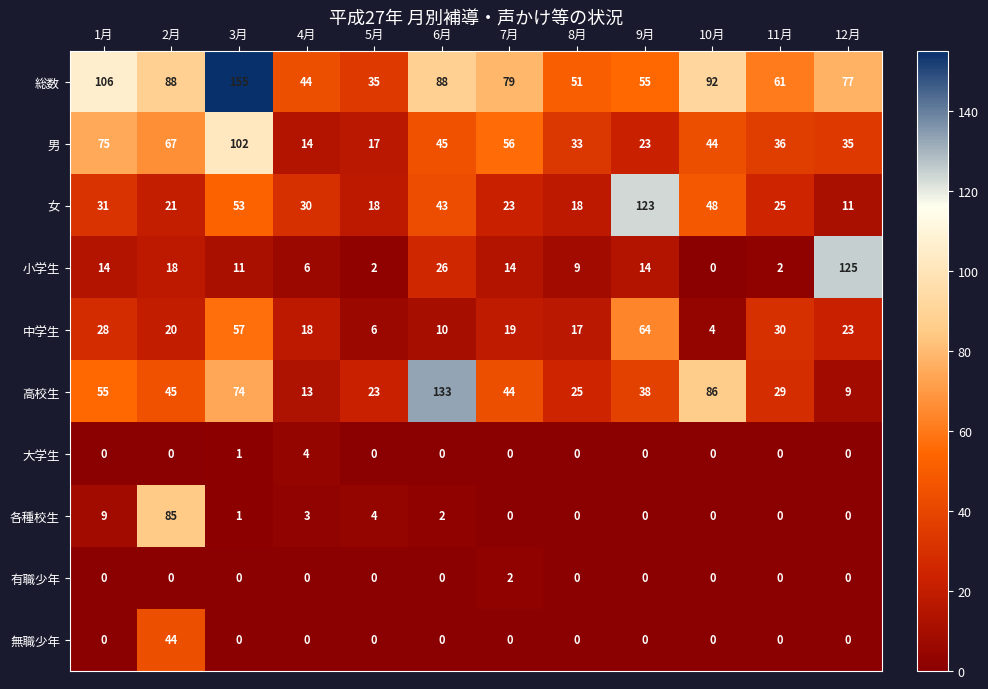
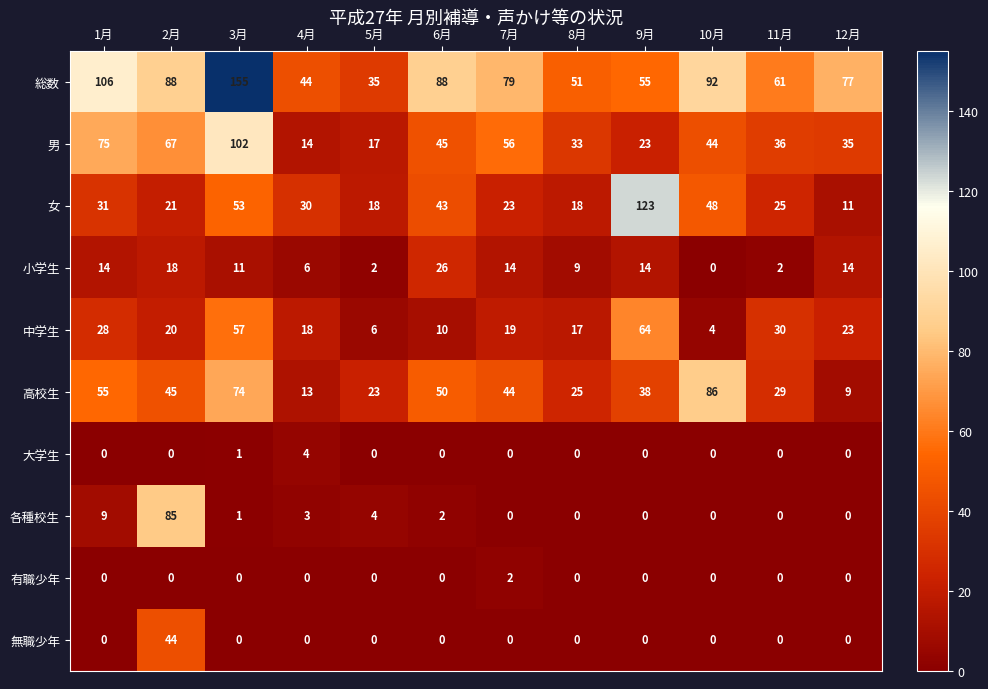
  {
    "総数": {
      "1月": 106,
      "2月": 88,
      "3月": 155,
      "4月": 44,
      "5月": 35,
      "6月": 88,
      "7月": 79,
      "8月": 51,
      "9月": 55,
      "10月": 92,
      "11月": 61,
      "12月": 77
    },
    "男": {
      "1月": 75,
      "2月": 67,
      "3月": 102,
      "4月": 14,
      "5月": 17,
      "6月": 45,
      "7月": 56,
      "8月": 33,
      "9月": 23,
      "10月": 44,
      "11月": 36,
      "12月": 35
    },
    "女": {
      "1月": 31,
      "2月": 21,
      "3月": 53,
      "4月": 30,
      "5月": 18,
      "6月": 43,
      "7月": 23,
      "8月": 18,
      "9月": 123,
      "10月": 48,
      "11月": 25,
      "12月": 11
    },
    "小学生": {
      "1月": 14,
      "2月": 18,
      "3月": 11,
      "4月": 6,
      "5月": 2,
      "6月": 26,
      "7月": 14,
      "8月": 9,
      "9月": 14,
      "10月": 0,
      "11月": 2,
-     "12月": 125
+     "12月": 14
    },
    "中学生": {
      "1月": 28,
      "2月": 20,
      "3月": 57,
      "4月": 18,
      "5月": 6,
      "6月": 10,
      "7月": 19,
      "8月": 17,
      "9月": 64,
      "10月": 4,
      "11月": 30,
      "12月": 23
    },
    "高校生": {
      "1月": 55,
      "2月": 45,
      "3月": 74,
      "4月": 13,
      "5月": 23,
-     "6月": 133,
+     "6月": 50,
      "7月": 44,
      "8月": 25,
      "9月": 38,
      "10月": 86,
      "11月": 29,
      "12月": 9
    },
    "大学生": {
      "1月": 0,
      "2月": 0,
      "3月": 1,
      "4月": 4,
      "5月": 0,
      "6月": 0,
      "7月": 0,
      "8月": 0,
      "9月": 0,
      "10月": 0,
      "11月": 0,
      "12月": 0
    },
    "各種校生": {
      "1月": 9,
      "2月": 85,
      "3月": 1,
      "4月": 3,
      "5月": 4,
      "6月": 2,
      "7月": 0,
      "8月": 0,
      "9月": 0,
      "10月": 0,
      "11月": 0,
      "12月": 0
    },
    "有職少年": {
      "1月": 0,
      "2月": 0,
      "3月": 0,
      "4月": 0,
      "5月": 0,
      "6月": 0,
      "7月": 2,
      "8月": 0,
      "9月": 0,
      "10月": 0,
      "11月": 0,
      "12月": 0
    },
    "無職少年": {
      "1月": 0,
      "2月": 44,
      "3月": 0,
      "4月": 0,
      "5月": 0,
      "6月": 0,
      "7月": 0,
      "8月": 0,
      "9月": 0,
      "10月": 0,
      "11月": 0,
      "12月": 0
    }
  }
